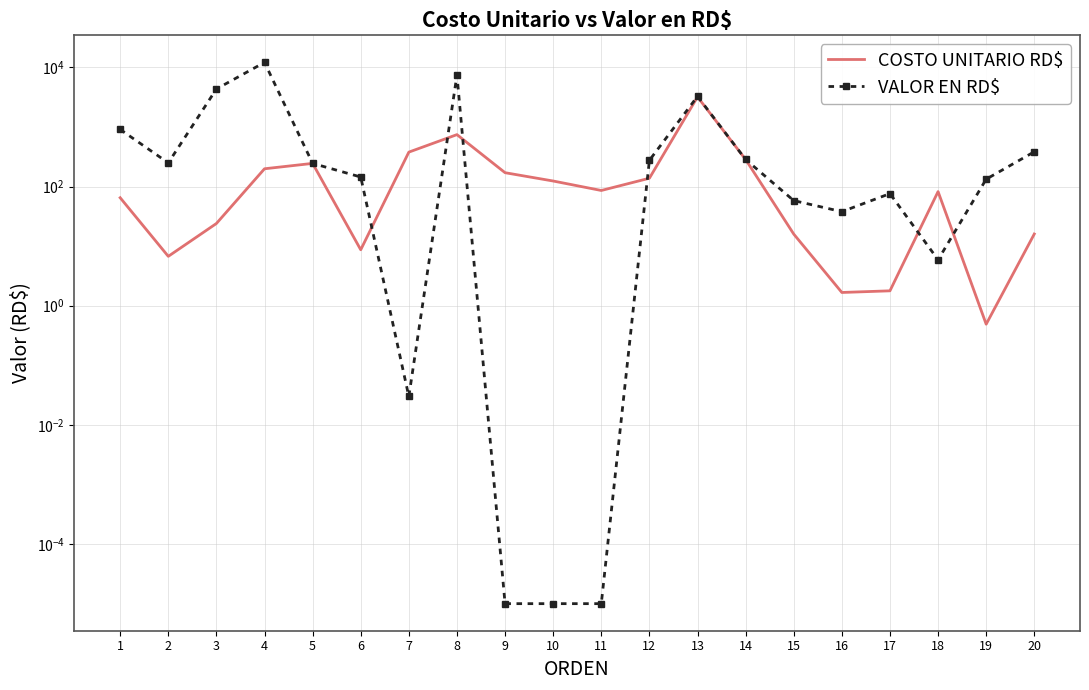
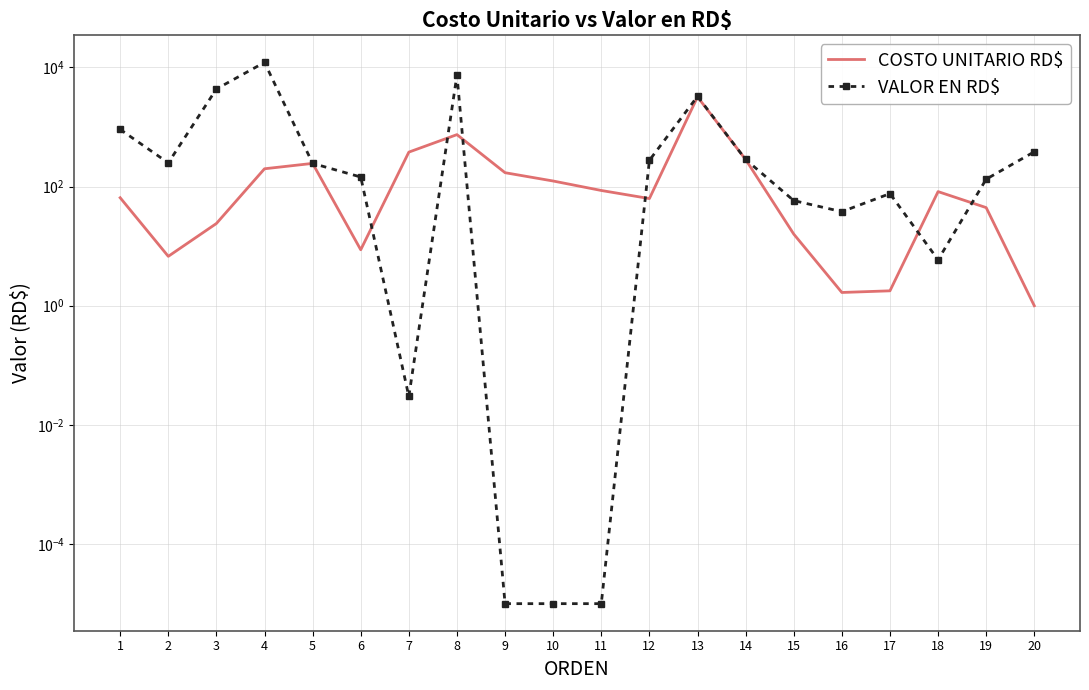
  {
    "COSTO UNITARIO RD$": {
      "1": 70,
      "2": 7,
      "3": 24,
      "4": 200,
      "6": 9,
      "7": 400,
      "8": 700,
      "9": 170,
      "10": 120,
      "11": 90,
-     "12": 140,
+     "12": 60,
      "15": 16,
      "16": 1.7,
      "17": 1.8,
      "18": 80,
-     "19": 0.5,
-     "20": 16
+     "19": 40,
+     "20": 1
    },
    "VALOR EN RD$": {
      "1": 900,
      "2": 250,
      "3": 4000,
      "4": 12000,
      "6": 140,
      "7": 0.03,
      "8": 7000,
      "9": 0.000010,
      "10": 0.000010,
      "11": 0.000010,
      "12": 300,
      "15": 60,
      "16": 40,
      "17": 80,
      "18": 6,
      "19": 130,
      "20": 400
    }
  }
